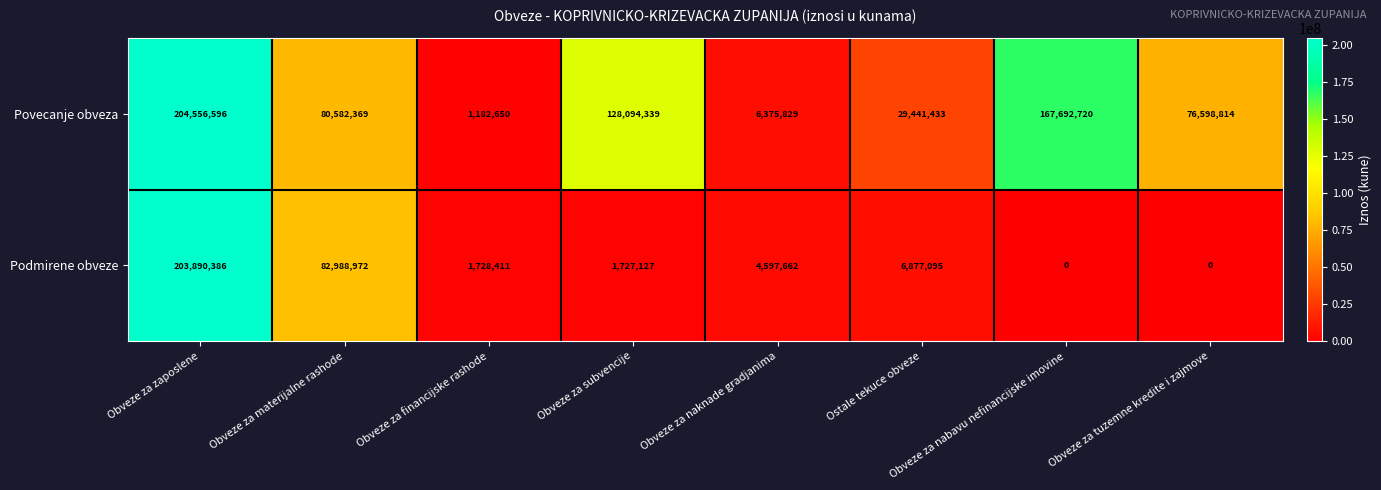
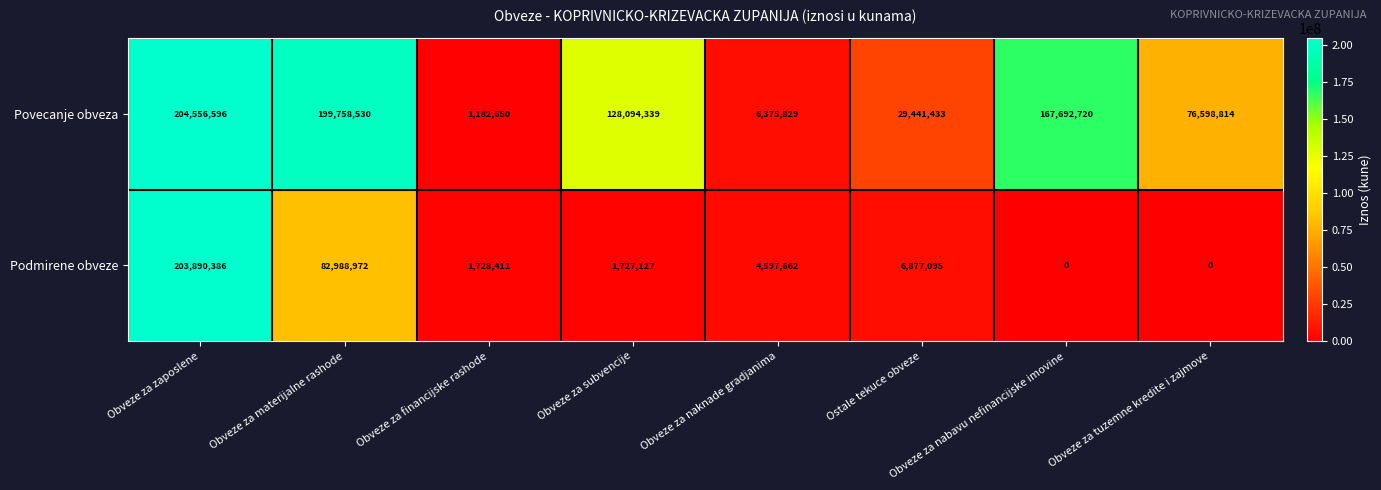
  {
    "Povecanje obveza": {
      "Obveze za zaposlene": "204,556,596",
-     "Obveze za materijalne rashode": "80,582,369",
+     "Obveze za materijalne rashode": "199,758,530",
      "Obveze za financijske rashode": "1,182,650",
      "Obveze za subvencije": "128,094,339",
      "Obveze za naknade gradjanima": "6,375,829",
      "Ostale tekuce obveze": "29,441,433",
      "Obveze za nabavu nefinancijske imovine": "167,692,720",
      "Obveze za tuzemne kredite i zajmove": "76,598,814"
    },
    "Podmirene obveze": {
      "Obveze za zaposlene": "203,890,386",
      "Obveze za materijalne rashode": "82,988,972",
      "Obveze za financijske rashode": "1,728,411",
      "Obveze za subvencije": "1,727,127",
      "Obveze za naknade gradjanima": "4,597,662",
      "Ostale tekuce obveze": "6,877,095",
      "Obveze za nabavu nefinancijske imovine": "0",
      "Obveze za tuzemne kredite i zajmove": "0"
    }
  }
